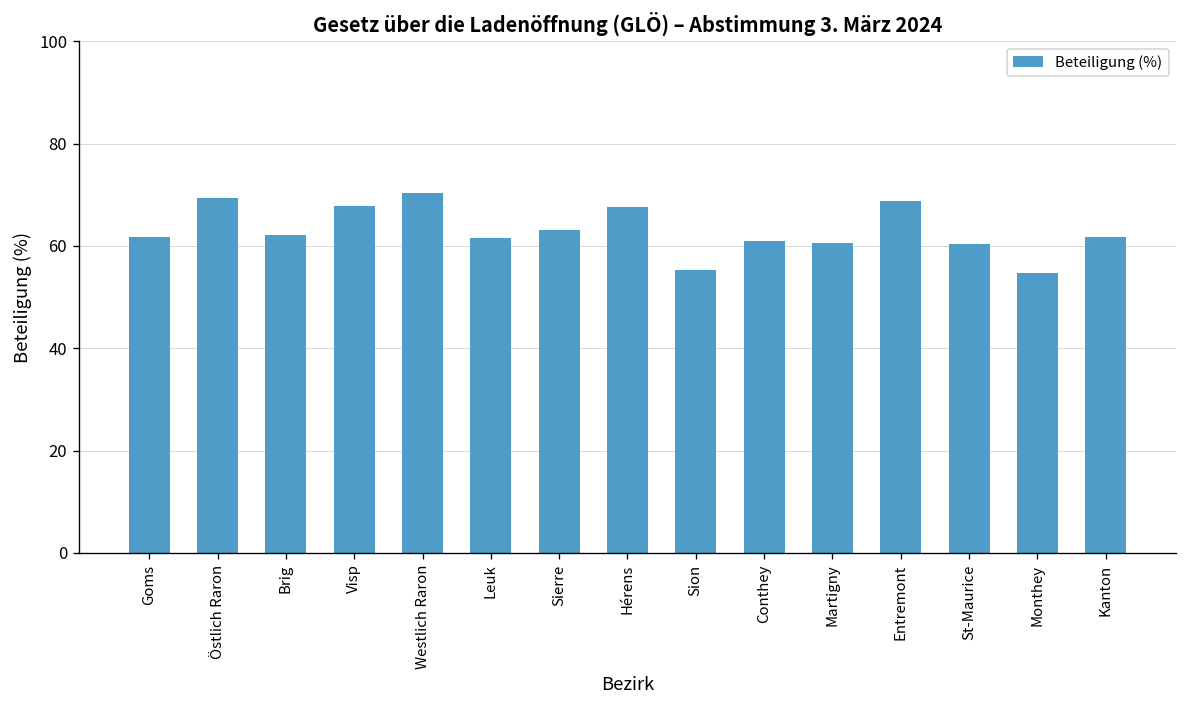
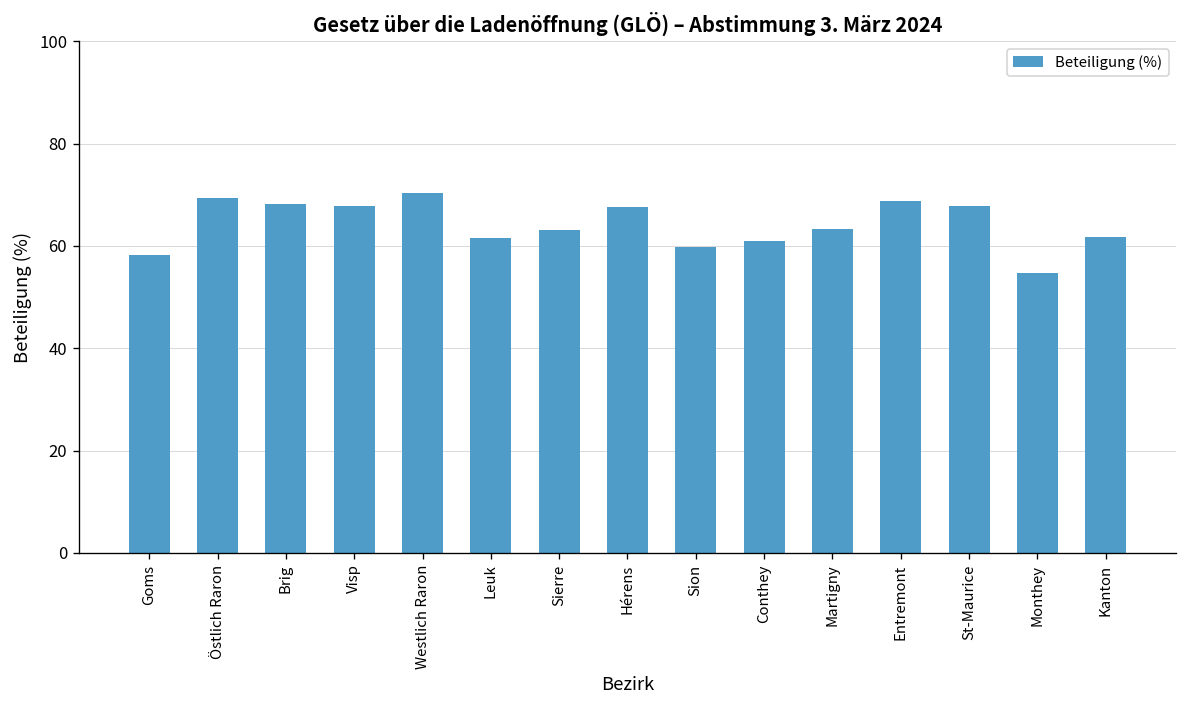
  {
-   "Goms": 62,
+   "Goms": 58,
    "Östlich Raron": 69,
-   "Brig": 62,
+   "Brig": 68,
    "Visp": 68,
    "Westlich Raron": 70,
    "Leuk": 62,
    "Sierre": 63,
    "Hérens": 68,
-   "Sion": 55,
+   "Sion": 60,
    "Conthey": 61,
-   "Martigny": 61,
+   "Martigny": 63,
    "Entremont": 69,
-   "St-Maurice": 60,
+   "St-Maurice": 68,
    "Monthey": 55,
    "Kanton": 62
  }
